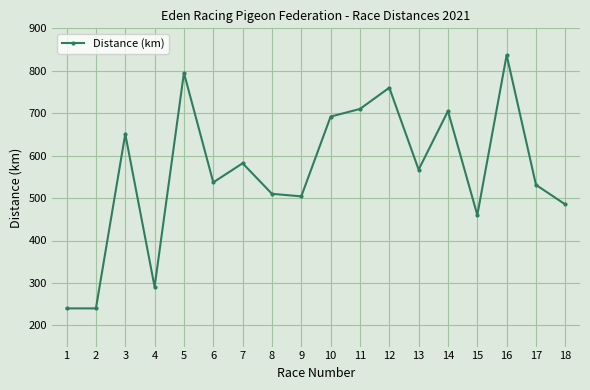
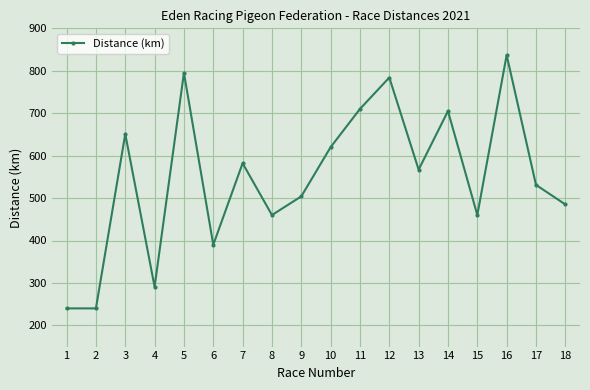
  {
    "1": 240,
    "2": 240,
    "3": 650,
    "4": 290,
    "5": 800,
-   "6": 540,
+   "6": 390,
    "7": 580,
-   "8": 510,
+   "8": 460,
    "9": 500,
-   "10": 690,
+   "10": 620,
    "11": 710,
-   "12": 760,
+   "12": 780,
    "13": 570,
    "14": 710,
    "15": 460,
    "16": 840,
    "17": 530,
    "18": 490
  }
